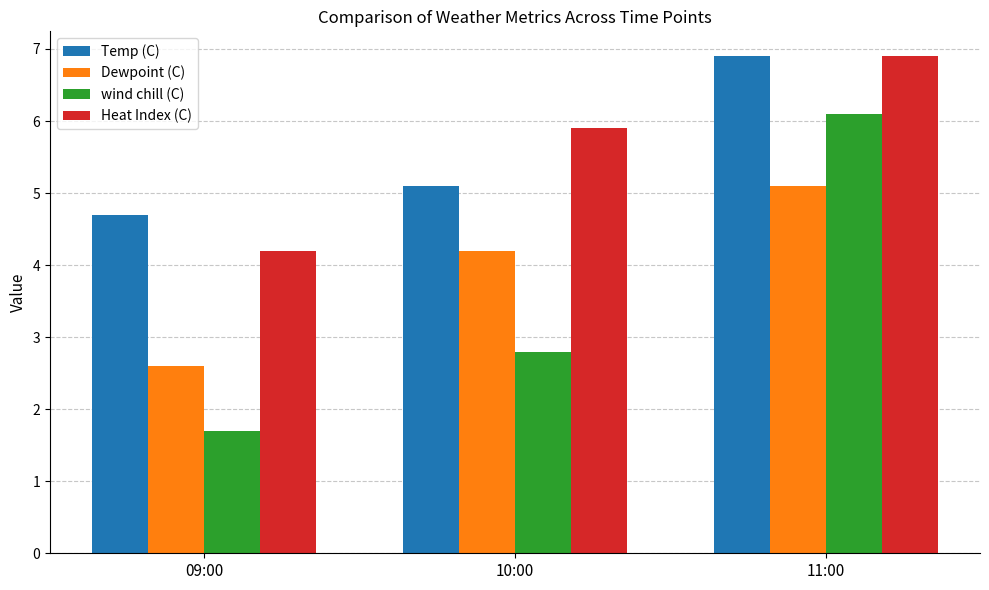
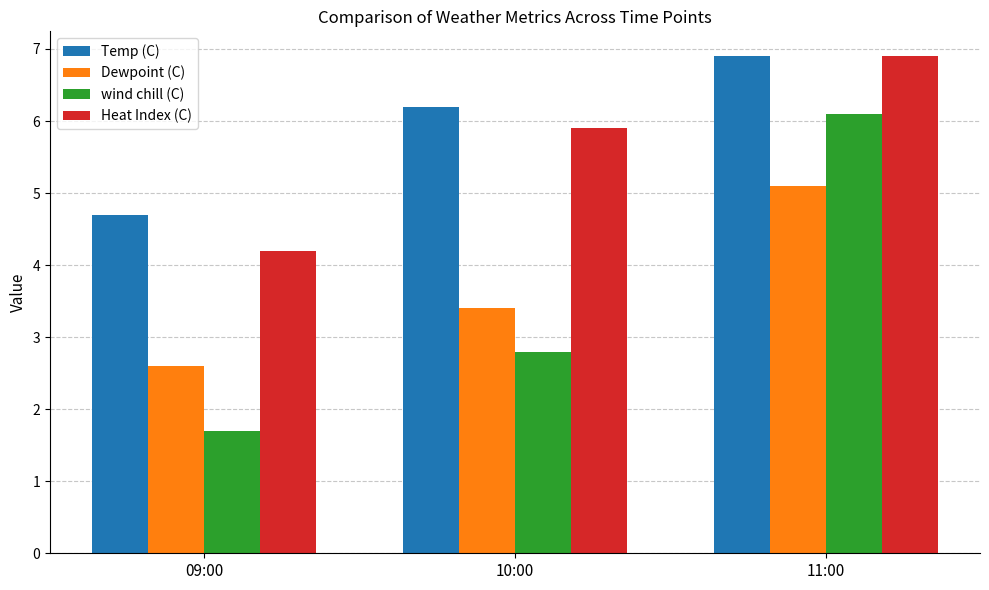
  {
    "Temp (C)": {
      "09:00": 4.7,
-     "10:00": 5.1,
+     "10:00": 6.2,
      "11:00": 6.9
    },
    "Dewpoint (C)": {
      "09:00": 2.6,
-     "10:00": 4.2,
+     "10:00": 3.4,
      "11:00": 5.1
    },
    "wind chill (C)": {
      "09:00": 1.7,
      "10:00": 2.8,
      "11:00": 6.1
    },
    "Heat Index (C)": {
      "09:00": 4.2,
      "10:00": 5.9,
      "11:00": 6.9
    }
  }
